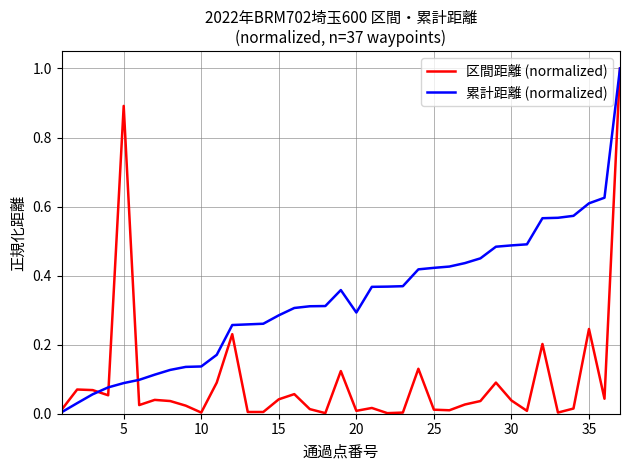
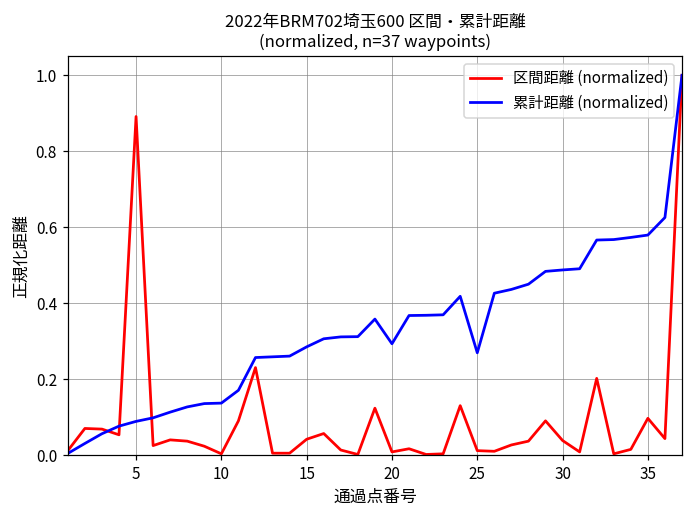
  {
    "区間距離 (normalized)": {
      "5": 0.89,
      "10": 0.00,
      "15": 0.04,
      "20": 0.01,
      "25": 0.01,
      "30": 0.04,
-     "35": 0.25
+     "35": 0.10
    },
    "累計距離 (normalized)": {
      "5": 0.09,
      "10": 0.14,
      "15": 0.29,
      "20": 0.29,
-     "25": 0.42,
+     "25": 0.27,
      "30": 0.49,
-     "35": 0.61
+     "35": 0.58
    }
  }
